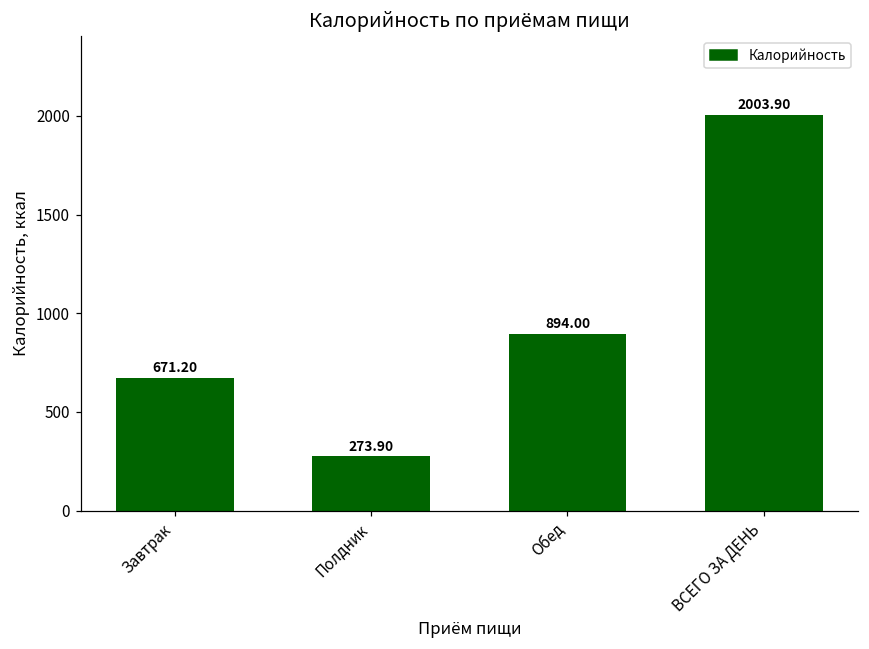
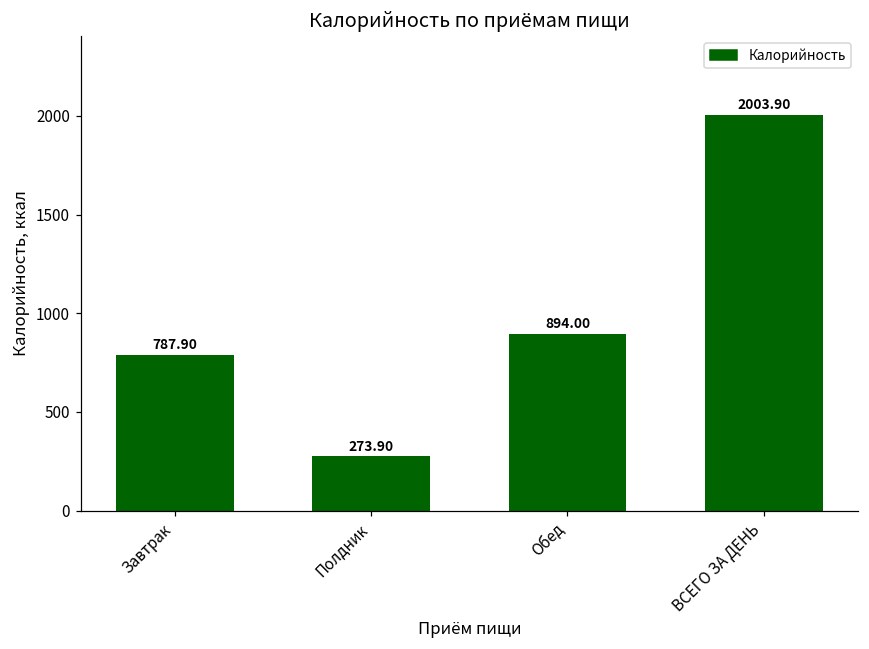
  {
-   "Завтрак": 671.20,
+   "Завтрак": 787.90,
    "Полдник": 273.90,
    "Обед": 894.00,
    "ВСЕГО ЗА ДЕНЬ": 2003.90
  }
